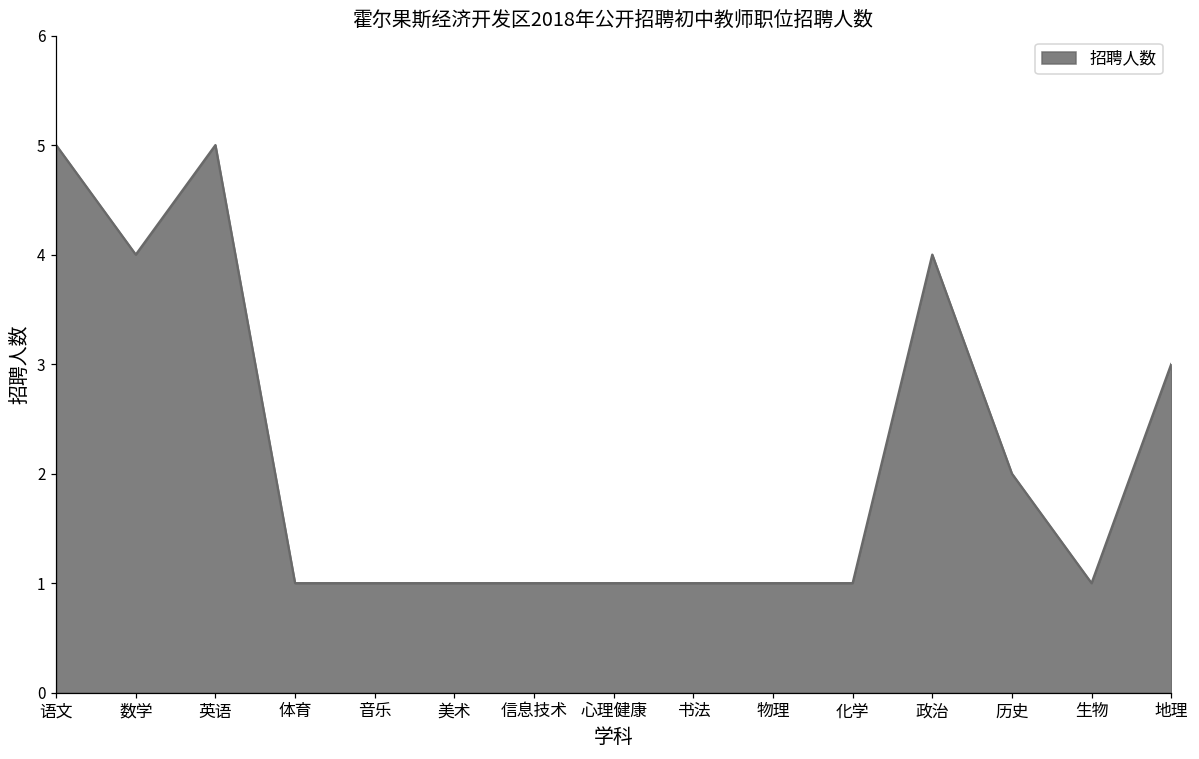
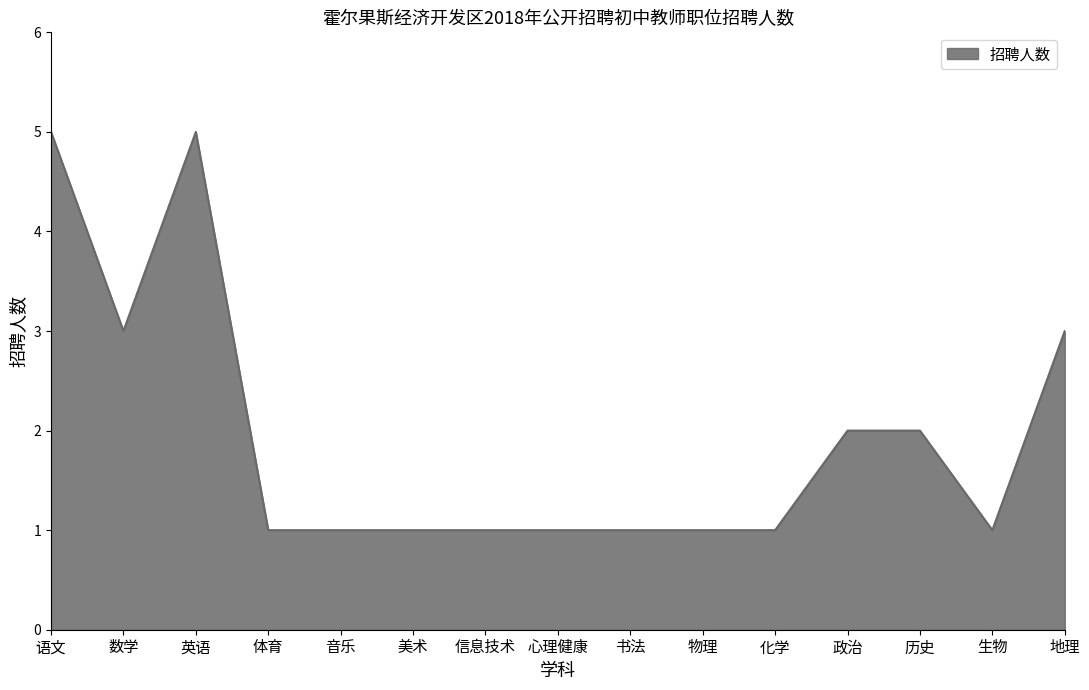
  {
    "语文": 5,
-   "数学": 4,
+   "数学": 3,
    "英语": 5,
    "体育": 1,
    "音乐": 1,
    "美术": 1,
    "信息技术": 1,
    "心理健康": 1,
    "书法": 1,
    "物理": 1,
    "化学": 1,
-   "政治": 4,
+   "政治": 2,
    "历史": 2,
    "生物": 1,
    "地理": 3
  }
